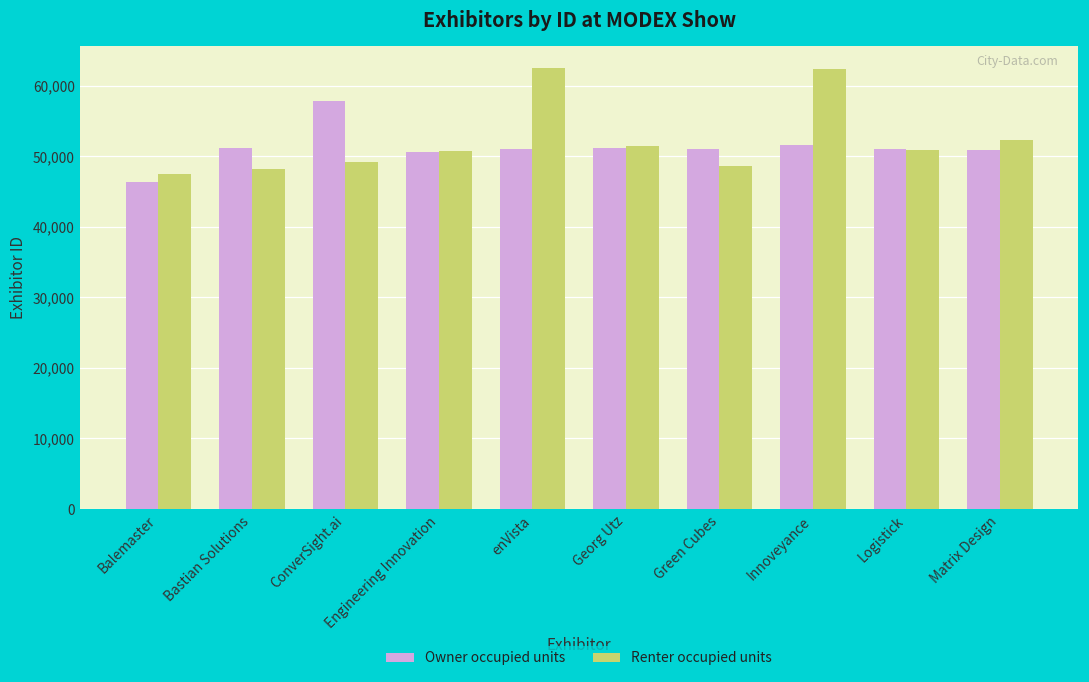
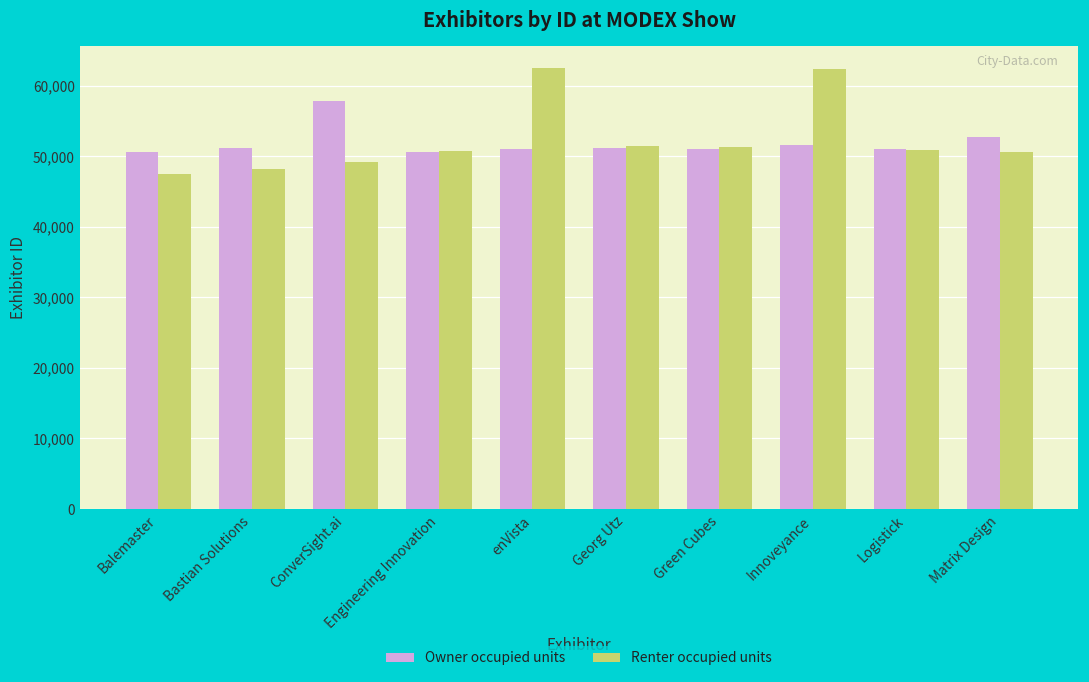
  {
    "Owner occupied units": {
-     "Balemaster": "46,000",
+     "Balemaster": "51,000",
      "Bastian Solutions": "51,000",
      "ConverSight.ai": "58,000",
      "Engineering Innovation": "51,000",
      "enVista": "51,000",
      "Georg Utz": "51,000",
      "Green Cubes": "51,000",
      "Innoveyance": "52,000",
      "Logistick": "51,000",
-     "Matrix Design": "51,000"
+     "Matrix Design": "53,000"
    },
    "Renter occupied units": {
      "Balemaster": "47,000",
      "Bastian Solutions": "48,000",
      "ConverSight.ai": "49,000",
      "Engineering Innovation": "51,000",
      "enVista": "63,000",
      "Georg Utz": "51,000",
-     "Green Cubes": "49,000",
+     "Green Cubes": "51,000",
      "Innoveyance": "62,000",
      "Logistick": "51,000",
-     "Matrix Design": "52,000"
+     "Matrix Design": "51,000"
    }
  }
